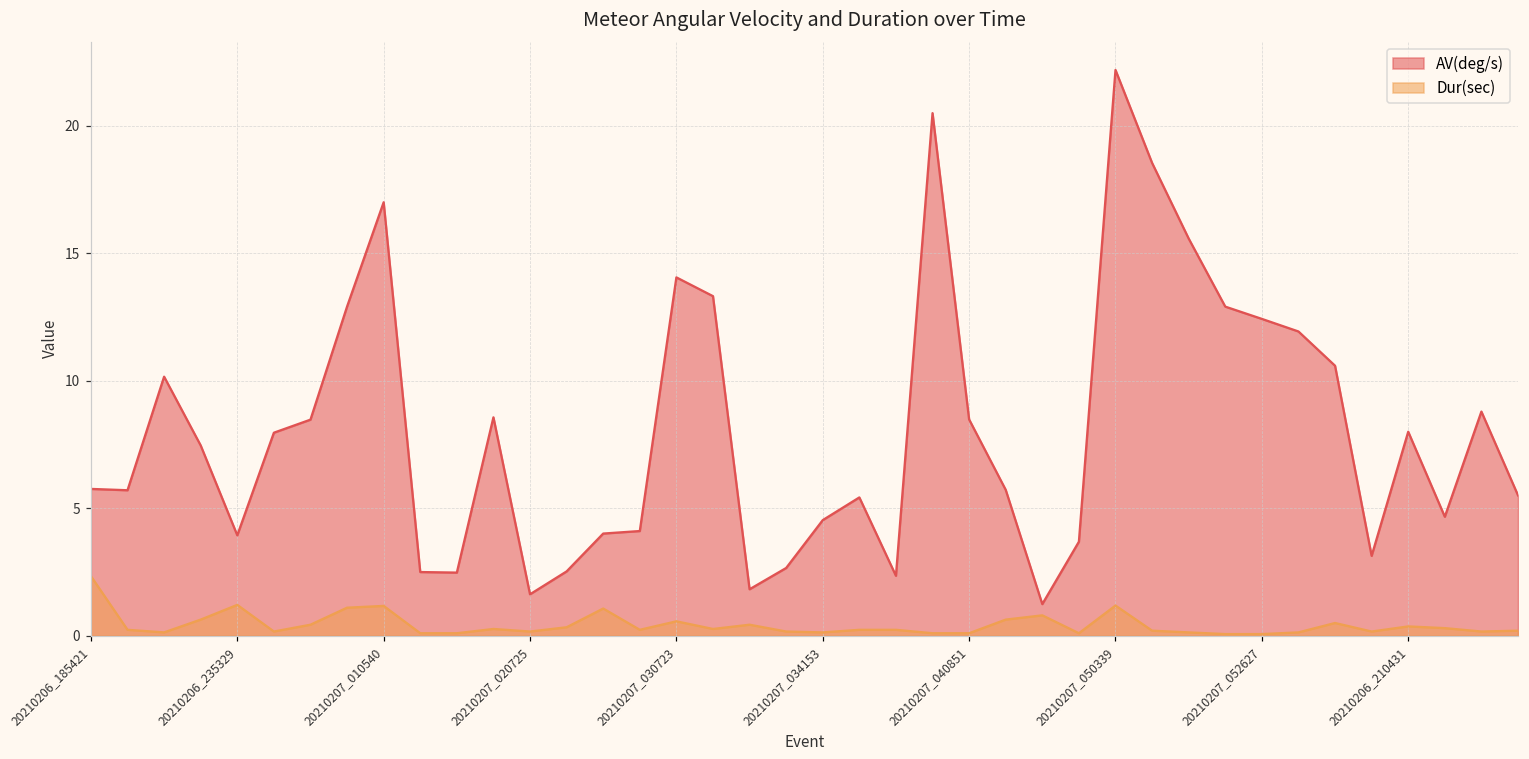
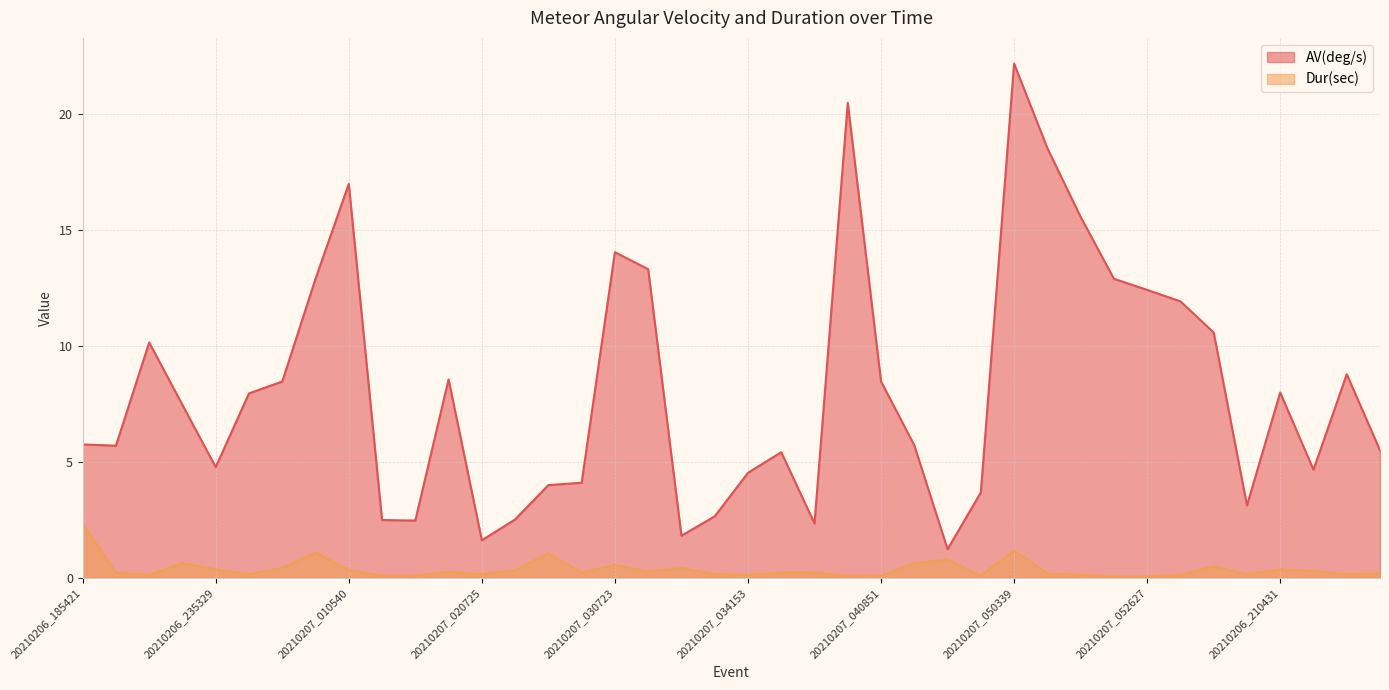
  {
    "AV(deg/s)": {
      "20210206_185421": 5.8,
-     "20210206_235329": 3.9,
+     "20210206_235329": 4.8,
      "20210207_010540": 17.0,
      "20210207_020725": 1.6,
      "20210207_030723": 14.0,
      "20210207_034153": 4.5,
      "20210207_040851": 8.5,
      "20210207_050339": 22.2,
      "20210207_052627": 12.4,
      "20210206_210431": 8.0
    },
    "Dur(sec)": {
      "20210206_185421": 2.3,
-     "20210206_235329": 1.2,
-     "20210207_010540": 1.2,
+     "20210206_235329": 0.4,
+     "20210207_010540": 0.3,
      "20210207_020725": 0.2,
      "20210207_030723": 0.6,
      "20210207_034153": 0.1,
      "20210207_040851": 0.1,
      "20210207_050339": 1.2,
      "20210207_052627": 0.1,
      "20210206_210431": 0.4
    }
  }
